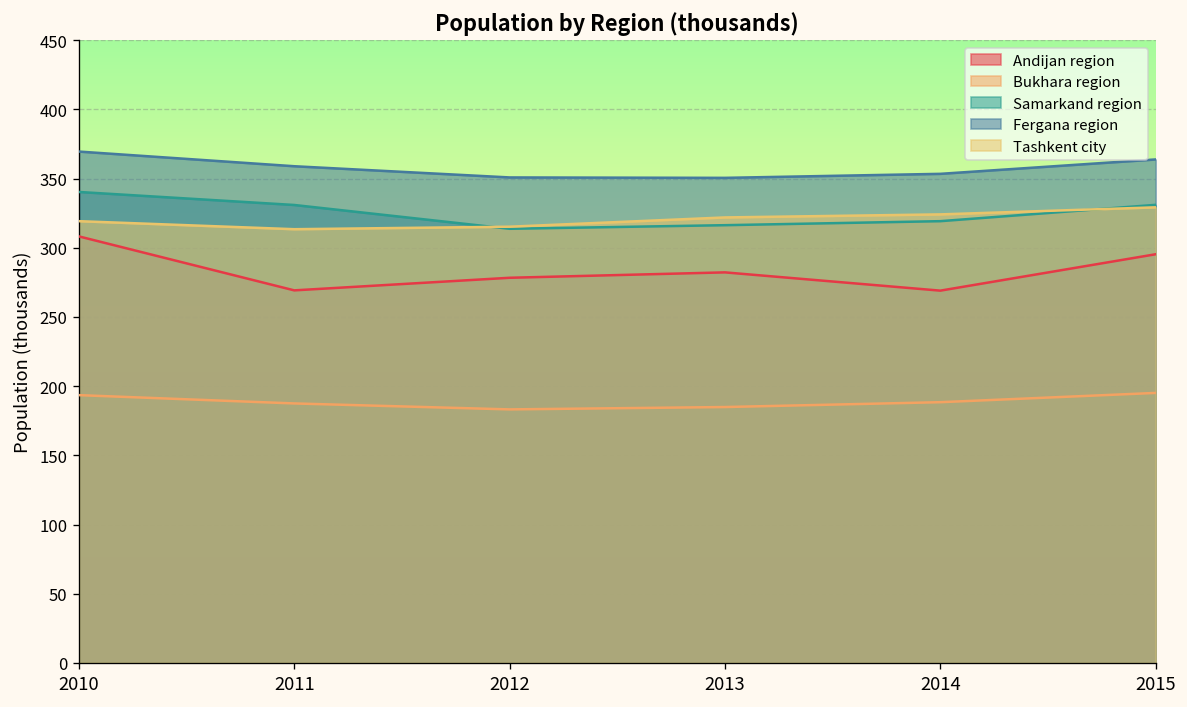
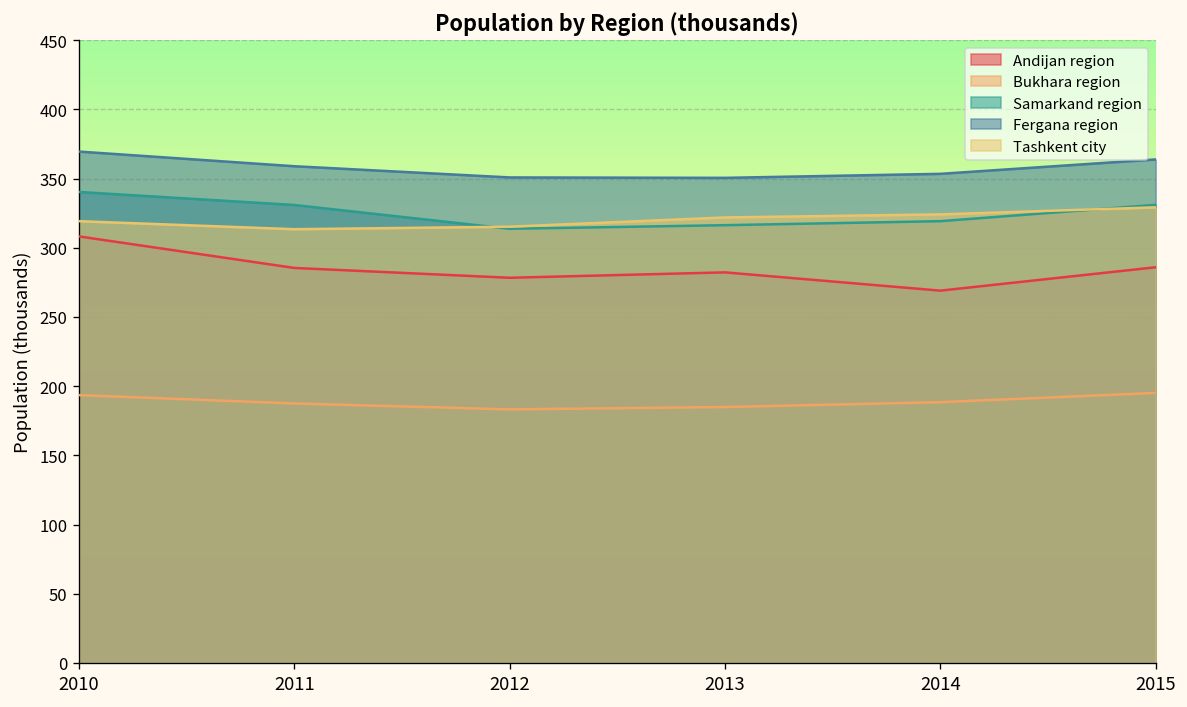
  {
    "Andijan region": {
      "2010": 308,
-     "2011": 269,
+     "2011": 285,
      "2012": 278,
      "2013": 282,
      "2014": 269,
-     "2015": 295
+     "2015": 286
    }
  }
